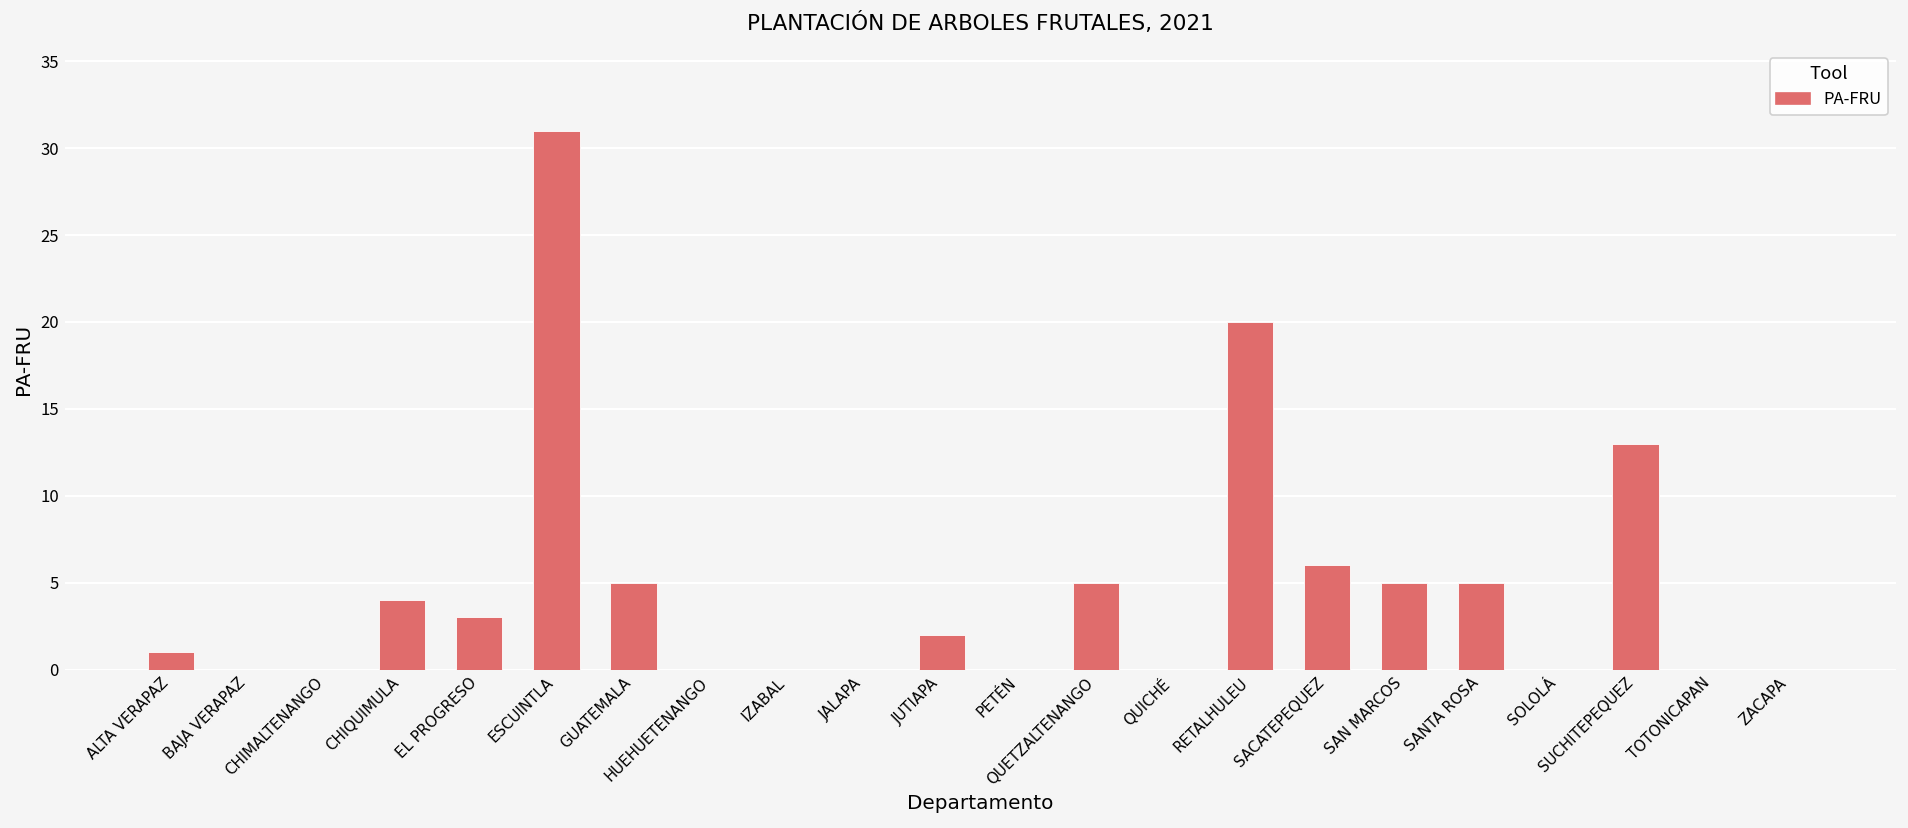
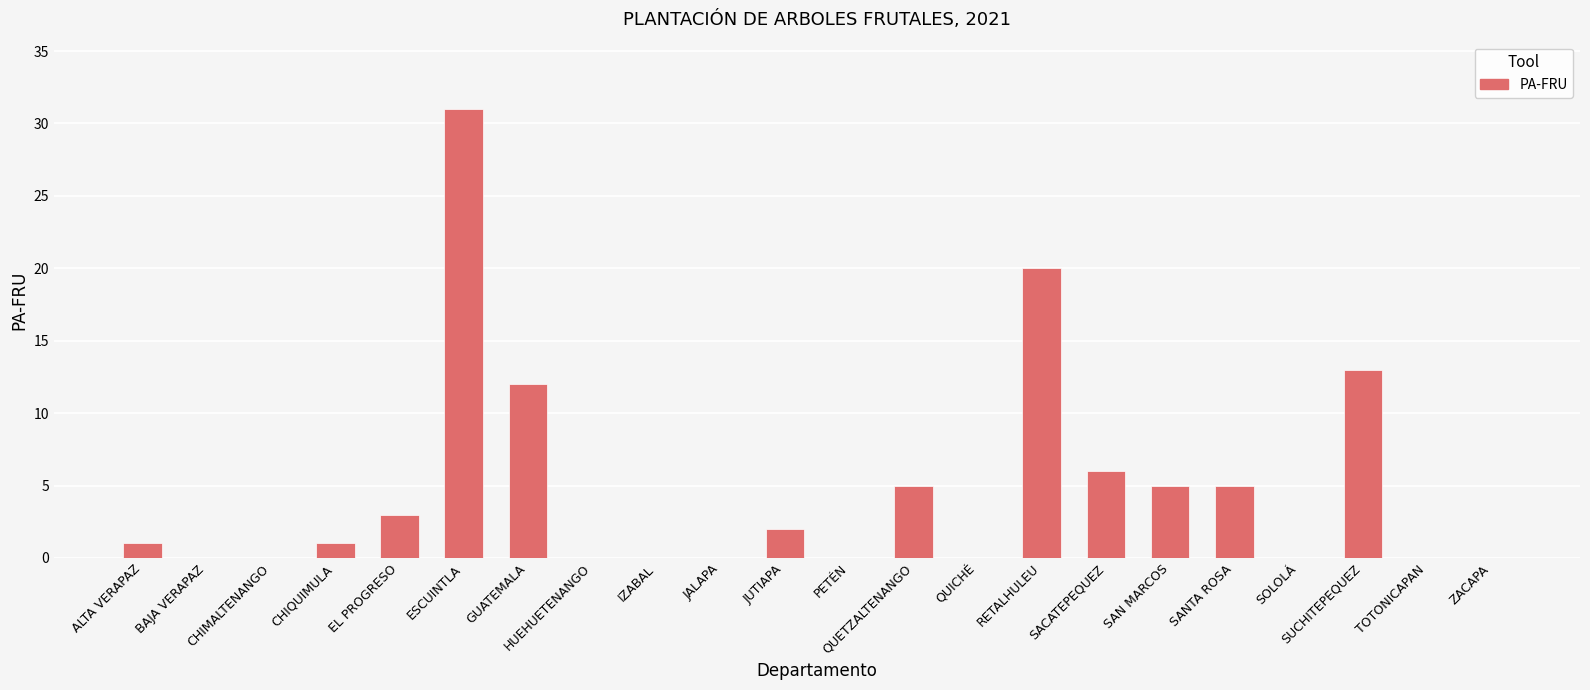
  {
    "ALTA VERAPAZ": 1,
    "BAJA VERAPAZ": 0,
    "CHIMALTENANGO": 0,
-   "CHIQUIMULA": 4,
+   "CHIQUIMULA": 1,
    "EL PROGRESO": 3,
    "ESCUINTLA": 31,
-   "GUATEMALA": 5,
+   "GUATEMALA": 12,
    "HUEHUETENANGO": 0,
    "IZABAL": 0,
    "JALAPA": 0,
    "JUTIAPA": 2,
    "PETÉN": 0,
    "QUETZALTENANGO": 5,
    "QUICHÉ": 0,
    "RETALHULEU": 20,
    "SACATEPEQUEZ": 6,
    "SAN MARCOS": 5,
    "SANTA ROSA": 5,
    "SOLOLÁ": 0,
    "SUCHITEPEQUEZ": 13,
    "TOTONICAPAN": 0,
    "ZACAPA": 0
  }
